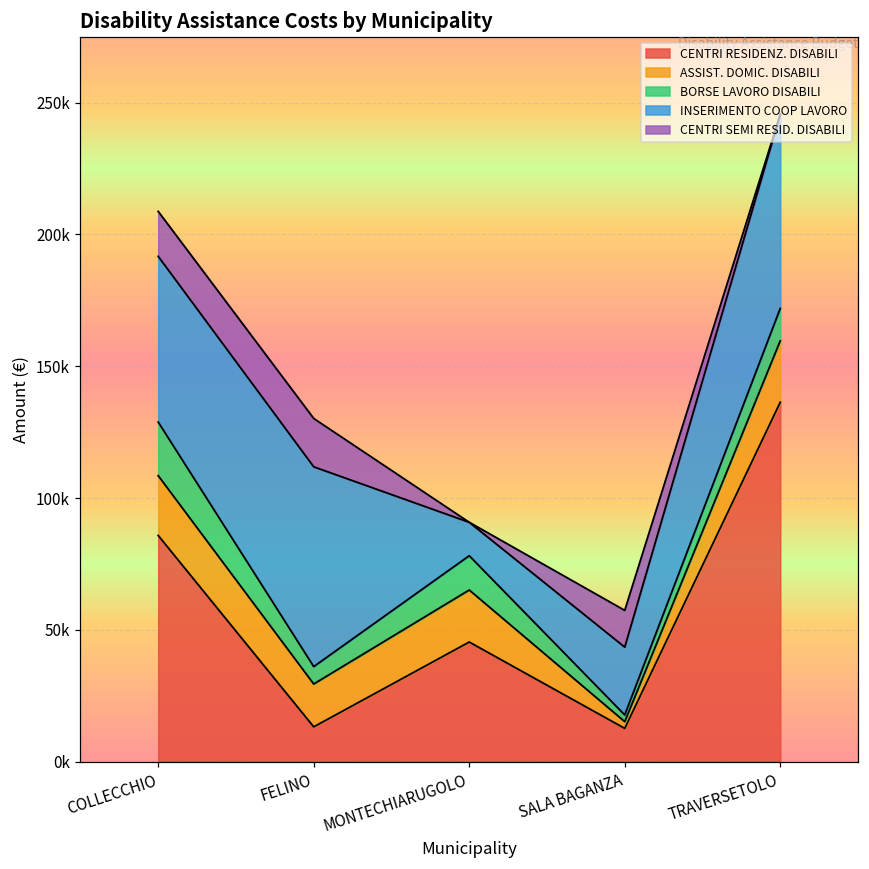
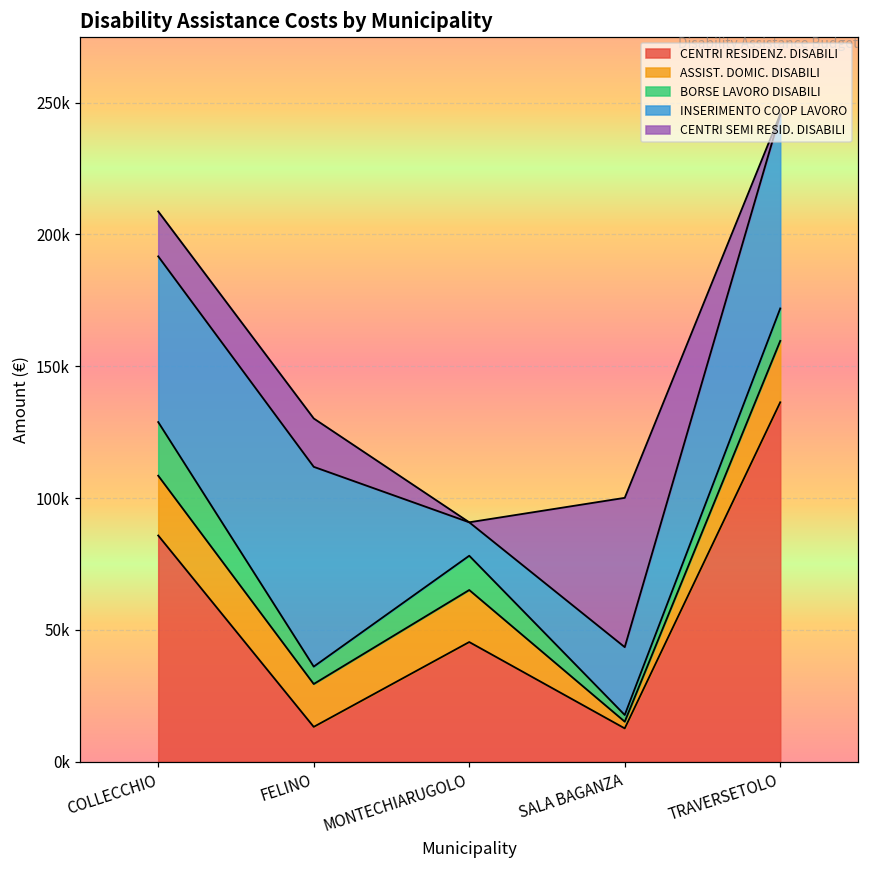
  {
    "CENTRI RESIDENZ. DISABILI": {
      "COLLECCHIO": 86000,
      "FELINO": 13000,
      "MONTECHIARUGOLO": 45000,
      "SALA BAGANZA": 13000,
      "TRAVERSETOLO": 136000
    },
    "ASSIST. DOMIC. DISABILI": {
      "COLLECCHIO": 23000,
      "FELINO": 16000,
      "MONTECHIARUGOLO": 20000,
      "SALA BAGANZA": 3000,
      "TRAVERSETOLO": 23000
    },
    "BORSE LAVORO DISABILI": {
      "COLLECCHIO": 20000,
      "FELINO": 7000,
      "MONTECHIARUGOLO": 13000,
      "SALA BAGANZA": 3000,
      "TRAVERSETOLO": 12000
    },
    "INSERIMENTO COOP LAVORO": {
      "COLLECCHIO": 63000,
      "FELINO": 76000,
      "SALA BAGANZA": 26000
    },
    "CENTRI SEMI RESID. DISABILI": {
      "COLLECCHIO": 17000,
      "FELINO": 18000,
-     "SALA BAGANZA": 14000
+     "SALA BAGANZA": 57000
    }
  }
